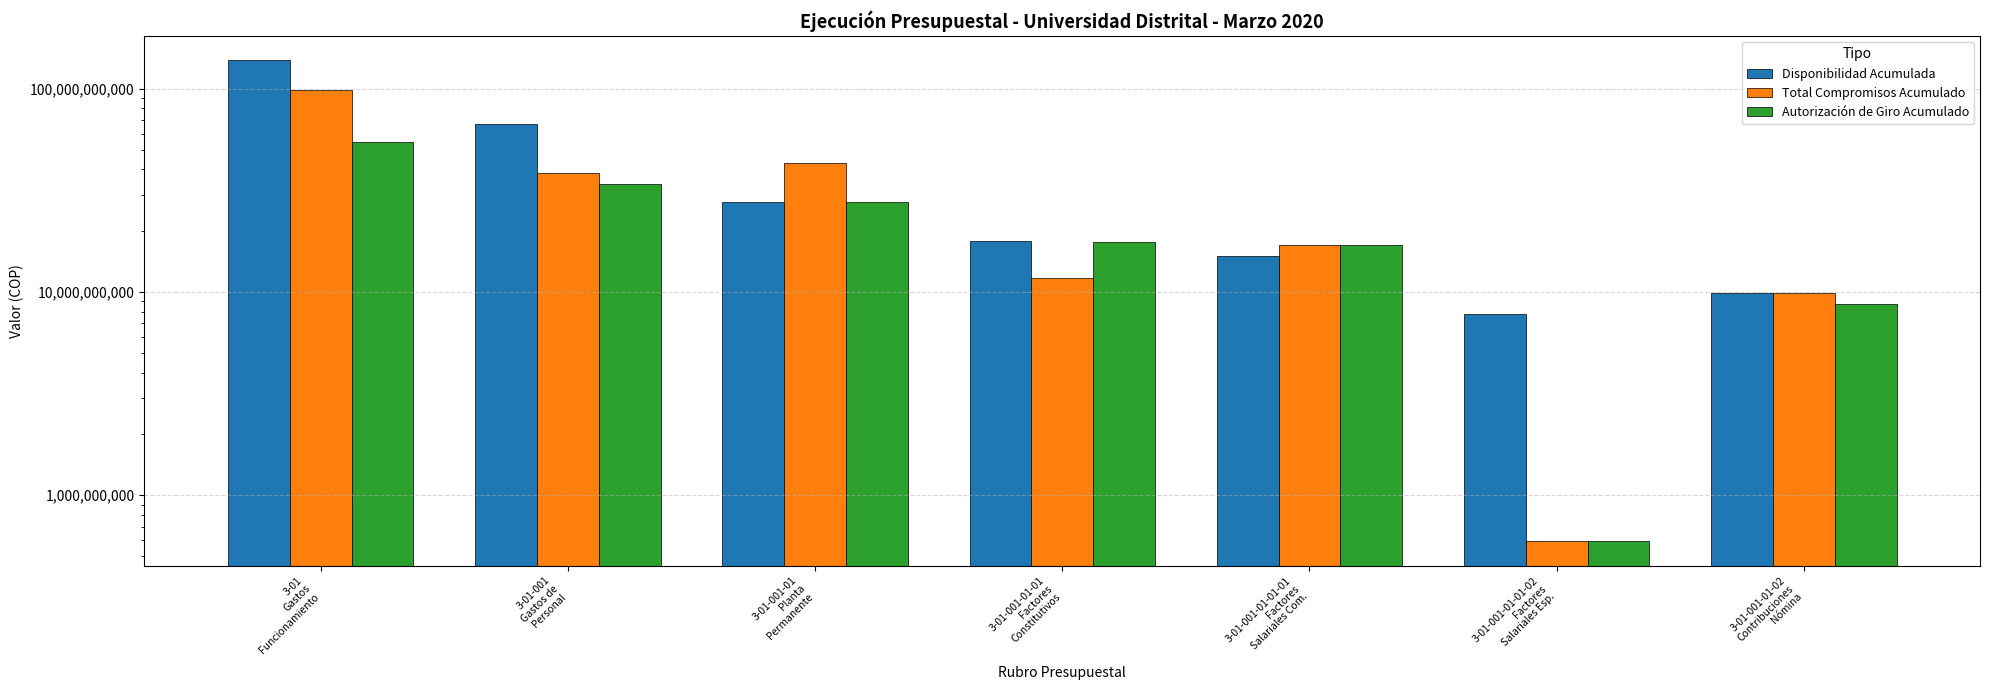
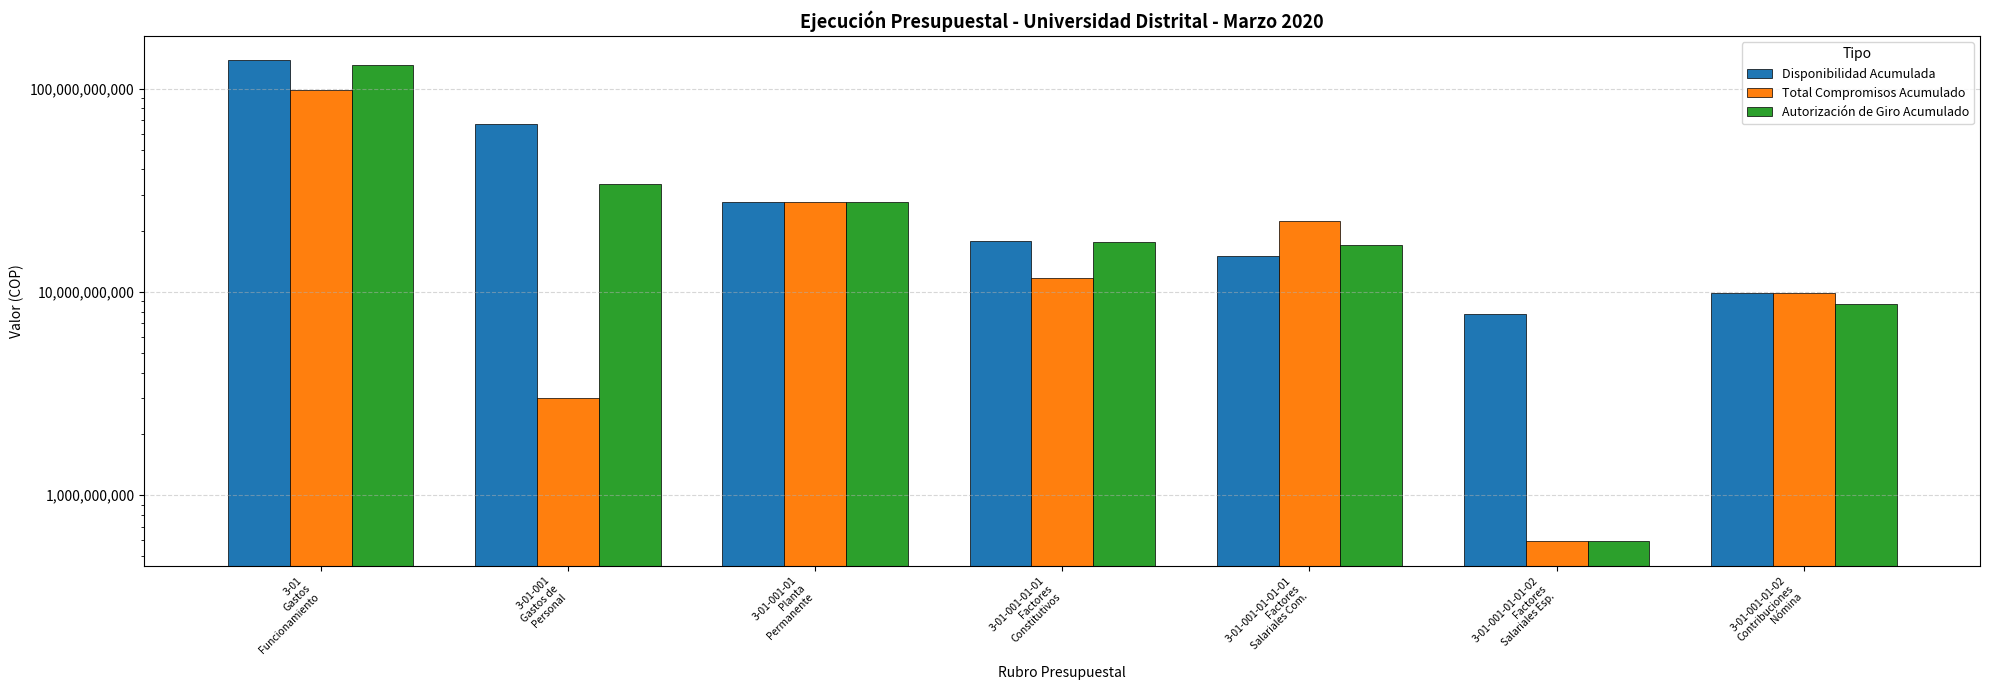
  {
    "Disponibilidad Acumulada": {
      "3-01 Gastos Funcionamiento": "140,000,000,000",
      "3-01-001 Gastos de Personal": "67,000,000,000",
      "3-01-001-01 Planta Permanente": "28,000,000,000",
      "3-01-001-01-01 Factores Constitutivos": "18,000,000,000",
      "3-01-001-01-01-01 Factores Salariales Com.": "15,000,000,000",
      "3-01-001-01-01-02 Factores Salariales Esp.": "7,800,000,000",
      "3-01-001-01-02 Contribuciones Nómina": "10,000,000,000"
    },
    "Total Compromisos Acumulado": {
      "3-01 Gastos Funcionamiento": "100,000,000,000",
-     "3-01-001 Gastos de Personal": "38,000,000,000",
-     "3-01-001-01 Planta Permanente": "43,000,000,000",
+     "3-01-001 Gastos de Personal": "3,000,000,000",
+     "3-01-001-01 Planta Permanente": "28,000,000,000",
      "3-01-001-01-01 Factores Constitutivos": "12,000,000,000",
-     "3-01-001-01-01-01 Factores Salariales Com.": "17,000,000,000",
+     "3-01-001-01-01-01 Factores Salariales Com.": "22,000,000,000",
      "3-01-001-01-01-02 Factores Salariales Esp.": "590,000,000",
      "3-01-001-01-02 Contribuciones Nómina": "10,000,000,000"
    },
    "Autorización de Giro Acumulado": {
-     "3-01 Gastos Funcionamiento": "55,000,000,000",
+     "3-01 Gastos Funcionamiento": "130,000,000,000",
      "3-01-001 Gastos de Personal": "34,000,000,000",
      "3-01-001-01 Planta Permanente": "28,000,000,000",
      "3-01-001-01-01 Factores Constitutivos": "18,000,000,000",
      "3-01-001-01-01-01 Factores Salariales Com.": "17,000,000,000",
      "3-01-001-01-01-02 Factores Salariales Esp.": "590,000,000",
      "3-01-001-01-02 Contribuciones Nómina": "8,700,000,000"
    }
  }
